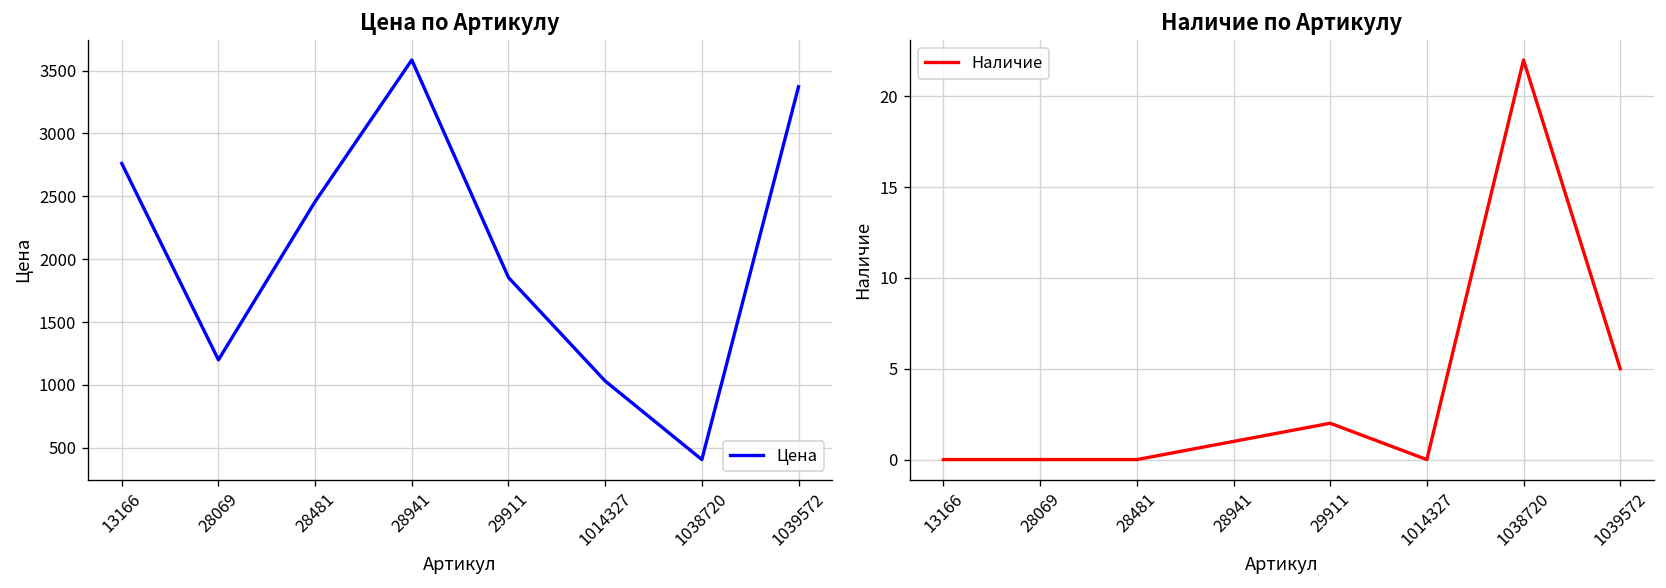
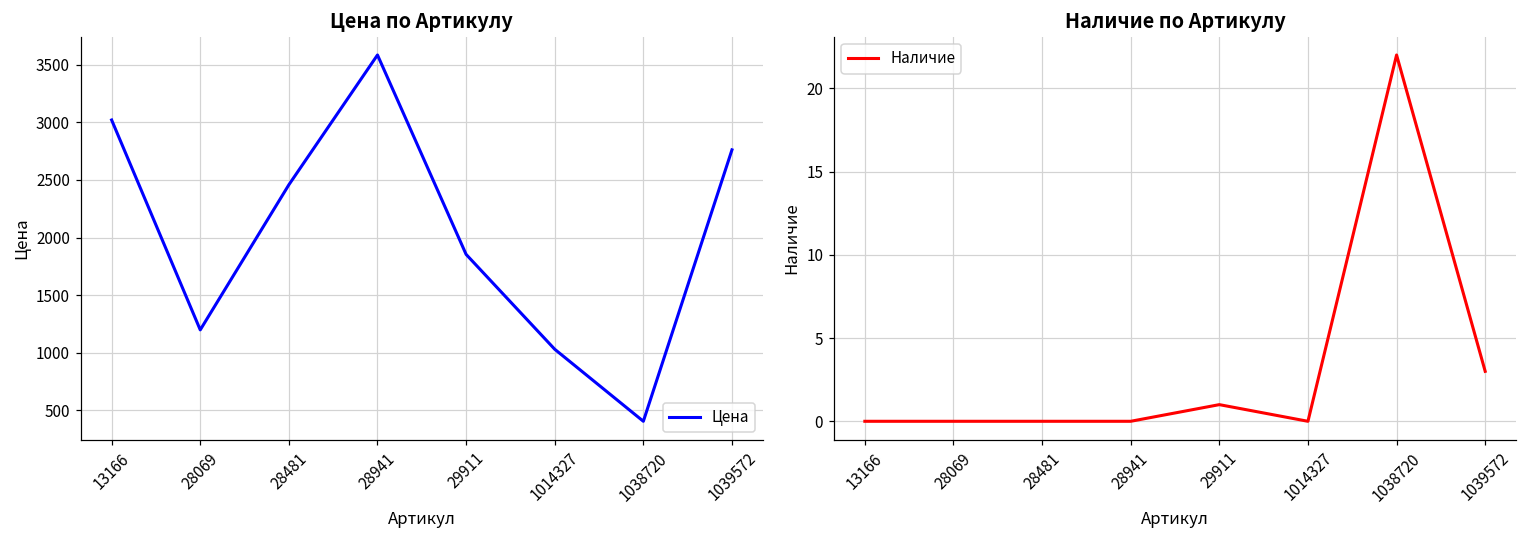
  {
    "Цена по Артикулу": {
-     "13166": 2760,
+     "13166": 3020,
      "28069": 1200,
      "28481": 2460,
      "28941": 3580,
      "29911": 1850,
      "1014327": 1030,
      "1038720": 410,
-     "1039572": 3370
+     "1039572": 2760
    },
    "Наличие по Артикулу": {
      "13166": 0,
      "28069": 0,
      "28481": 0,
-     "28941": 1,
-     "29911": 2,
+     "28941": 0,
+     "29911": 1,
      "1014327": 0,
      "1038720": 22,
-     "1039572": 5
+     "1039572": 3
    }
  }
